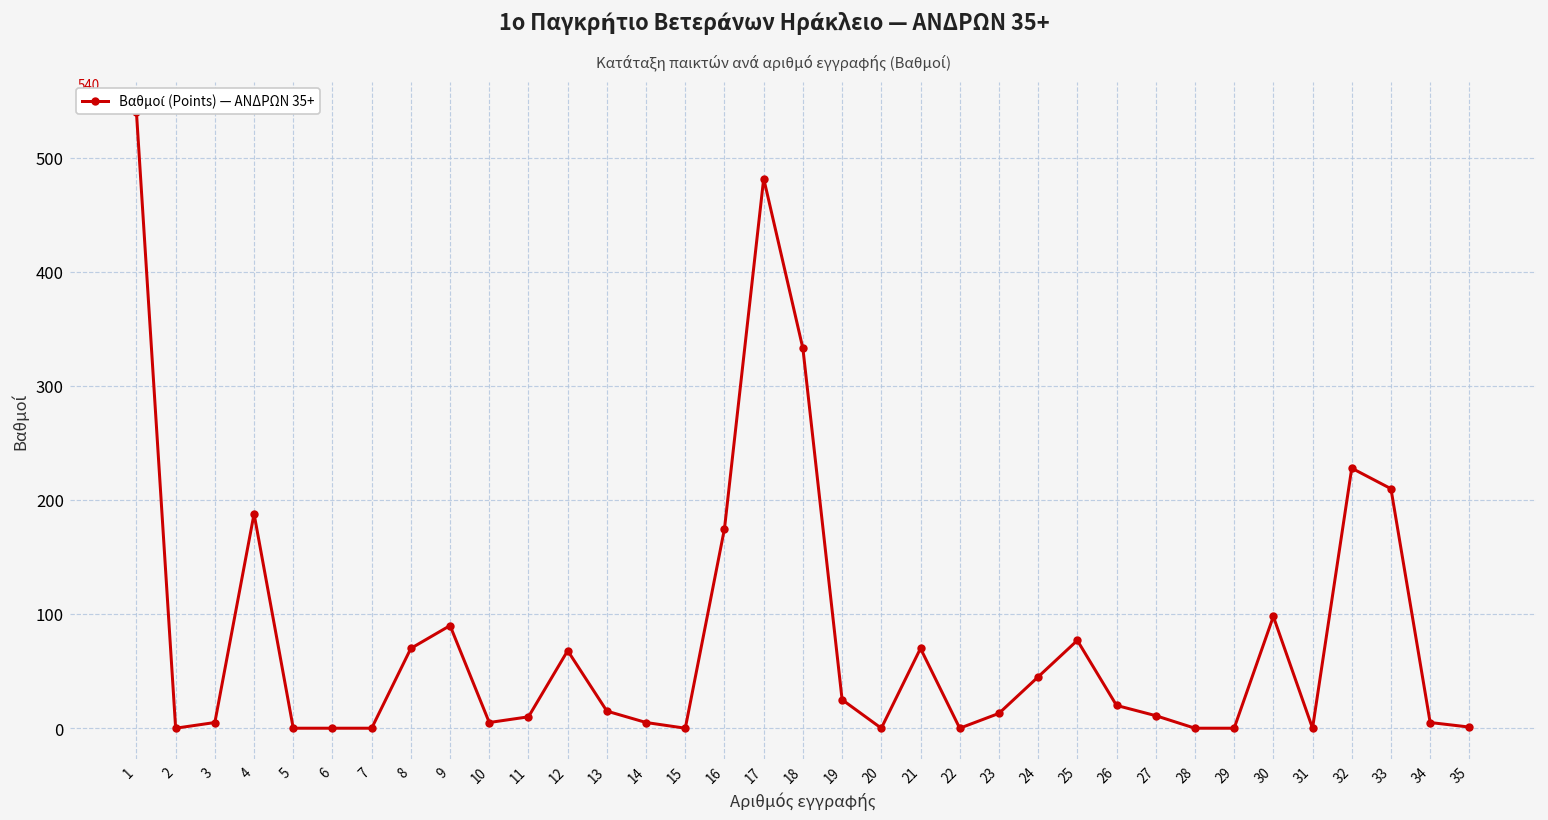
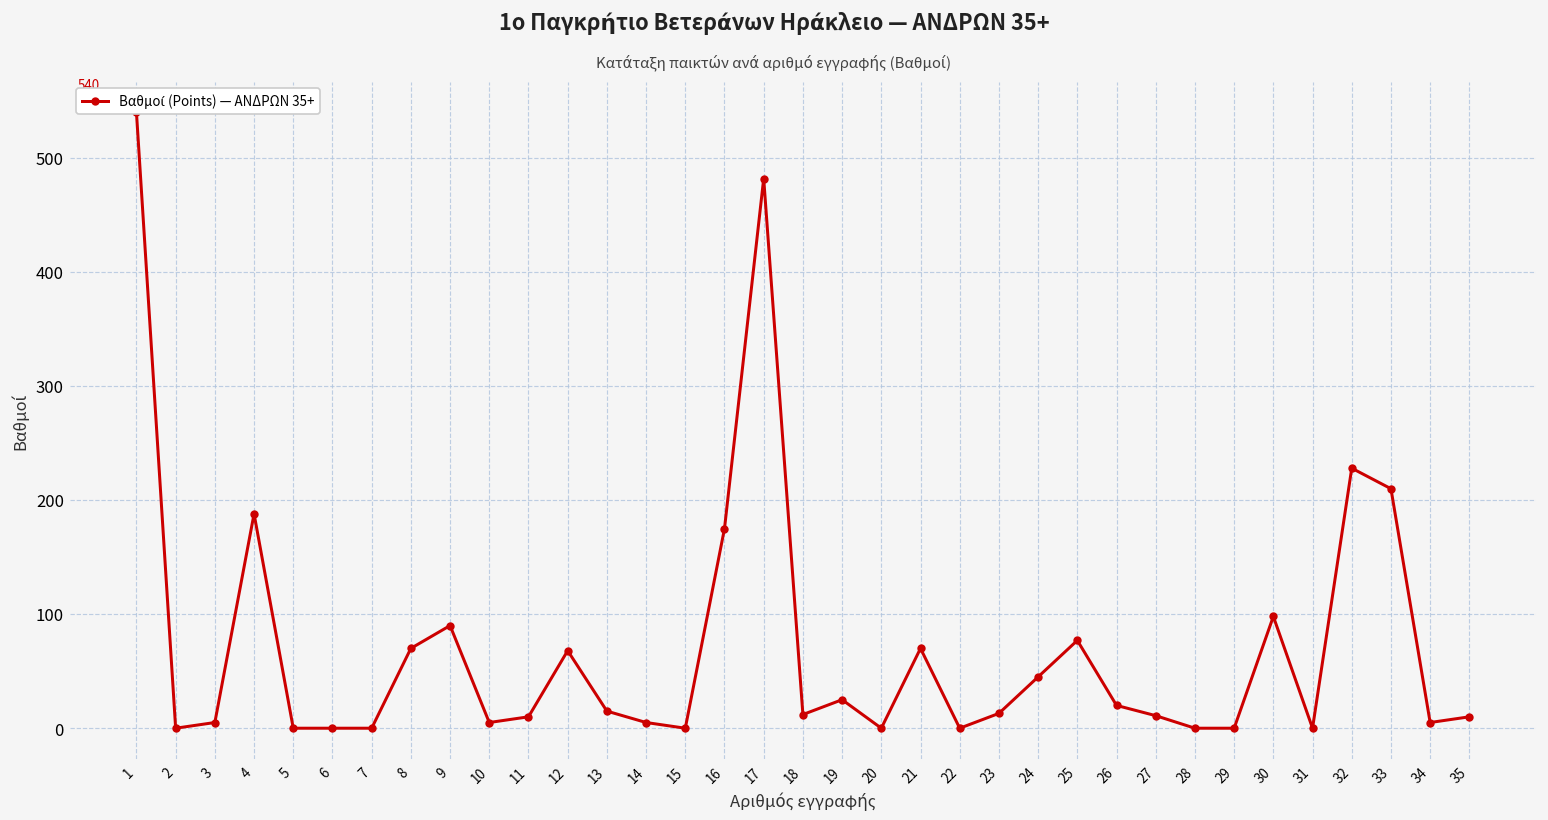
  {
    "2": 0,
    "3": 10,
    "4": 190,
    "5": 0,
    "6": 0,
    "7": 0,
    "8": 70,
    "9": 90,
    "10": 10,
    "11": 10,
    "12": 70,
    "13": 20,
    "14": 10,
    "15": 0,
    "16": 180,
    "17": 480,
-   "18": 330,
+   "18": 10,
    "19": 30,
    "20": 0,
    "21": 70,
    "22": 0,
    "23": 10,
    "24": 50,
    "25": 80,
    "26": 20,
    "27": 10,
    "28": 0,
    "29": 0,
    "30": 100,
    "31": 0,
    "32": 230,
    "33": 210,
    "34": 10,
-   "35": 0
+   "35": 10
  }
